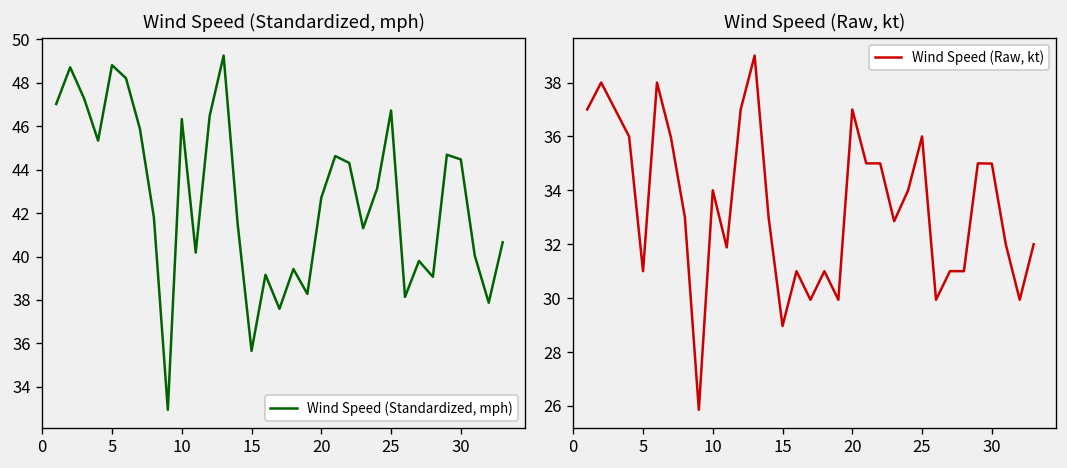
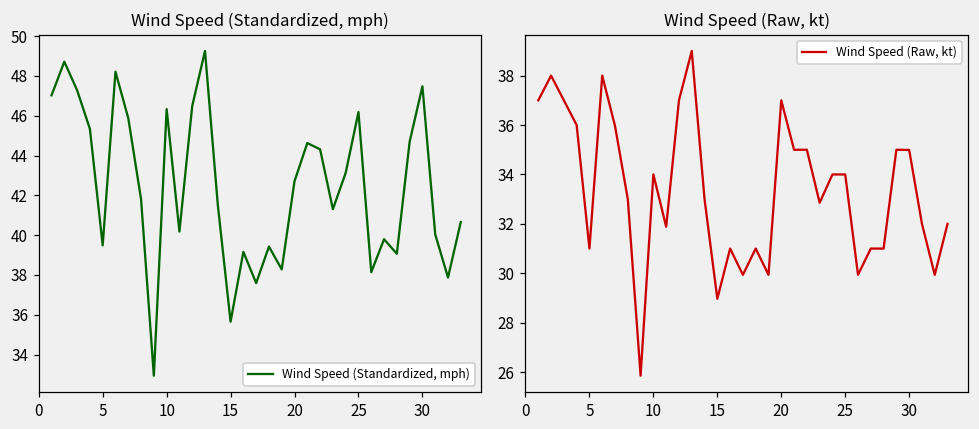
  {
    "Wind Speed (Standardized, mph)": {
-     "5": 48.8,
+     "5": 39.5,
      "10": 46.3,
      "15": 35.7,
      "20": 42.7,
-     "25": 46.7,
-     "30": 44.5
+     "25": 46.2,
+     "30": 47.5
    },
    "Wind Speed (Raw, kt)": {
      "5": 31,
      "10": 34,
      "15": 29,
      "20": 37,
-     "25": 36,
+     "25": 34,
      "30": 35
    }
  }
